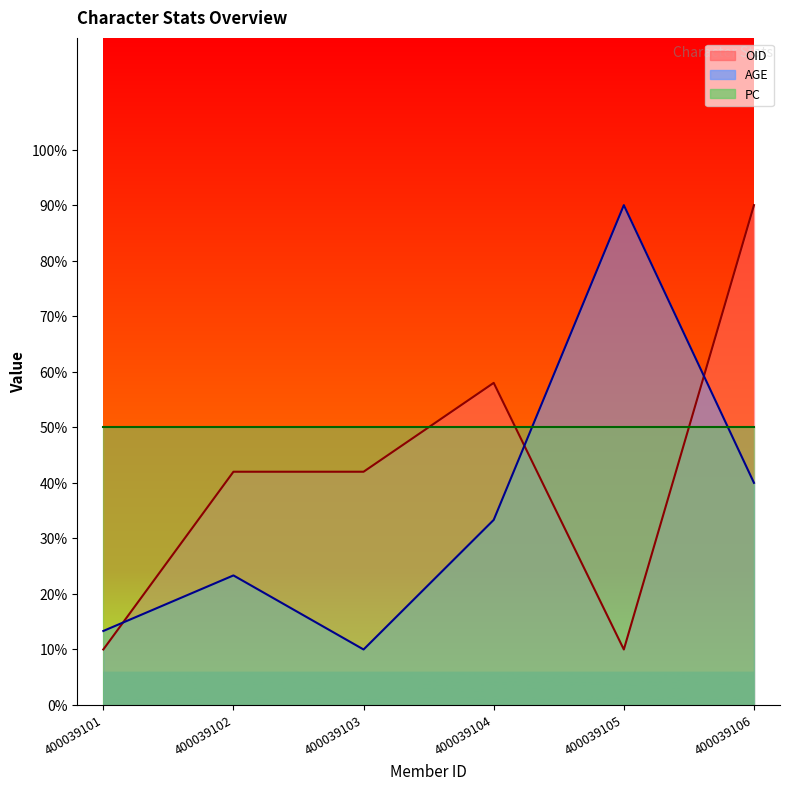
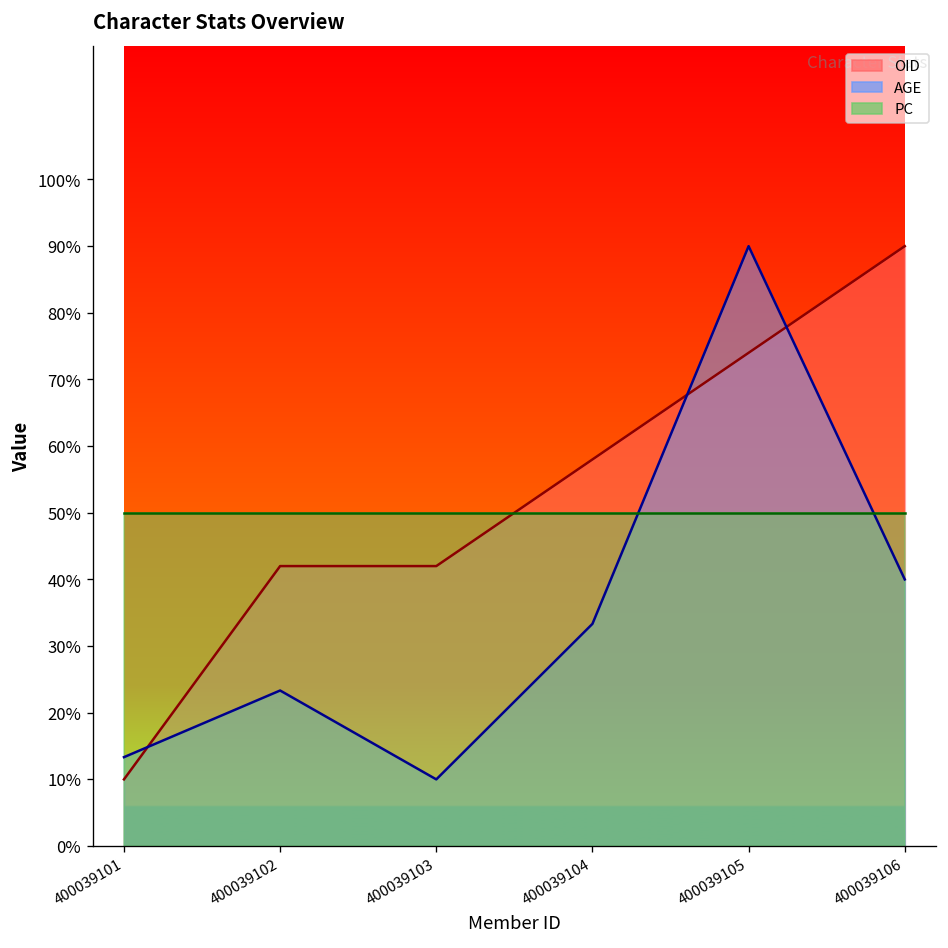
  {
    "OID": {
      "400039101": "10%",
      "400039102": "42%",
      "400039103": "42%",
      "400039104": "58%",
-     "400039105": "10%",
+     "400039105": "74%",
      "400039106": "90%"
    },
    "AGE": {
      "400039101": "13%",
      "400039102": "23%",
      "400039103": "10%",
      "400039104": "33%",
      "400039105": "90%",
      "400039106": "40%"
    },
    "PC": {
      "400039101": "50%",
      "400039102": "50%",
      "400039103": "50%",
      "400039104": "50%",
      "400039105": "50%",
      "400039106": "50%"
    }
  }
